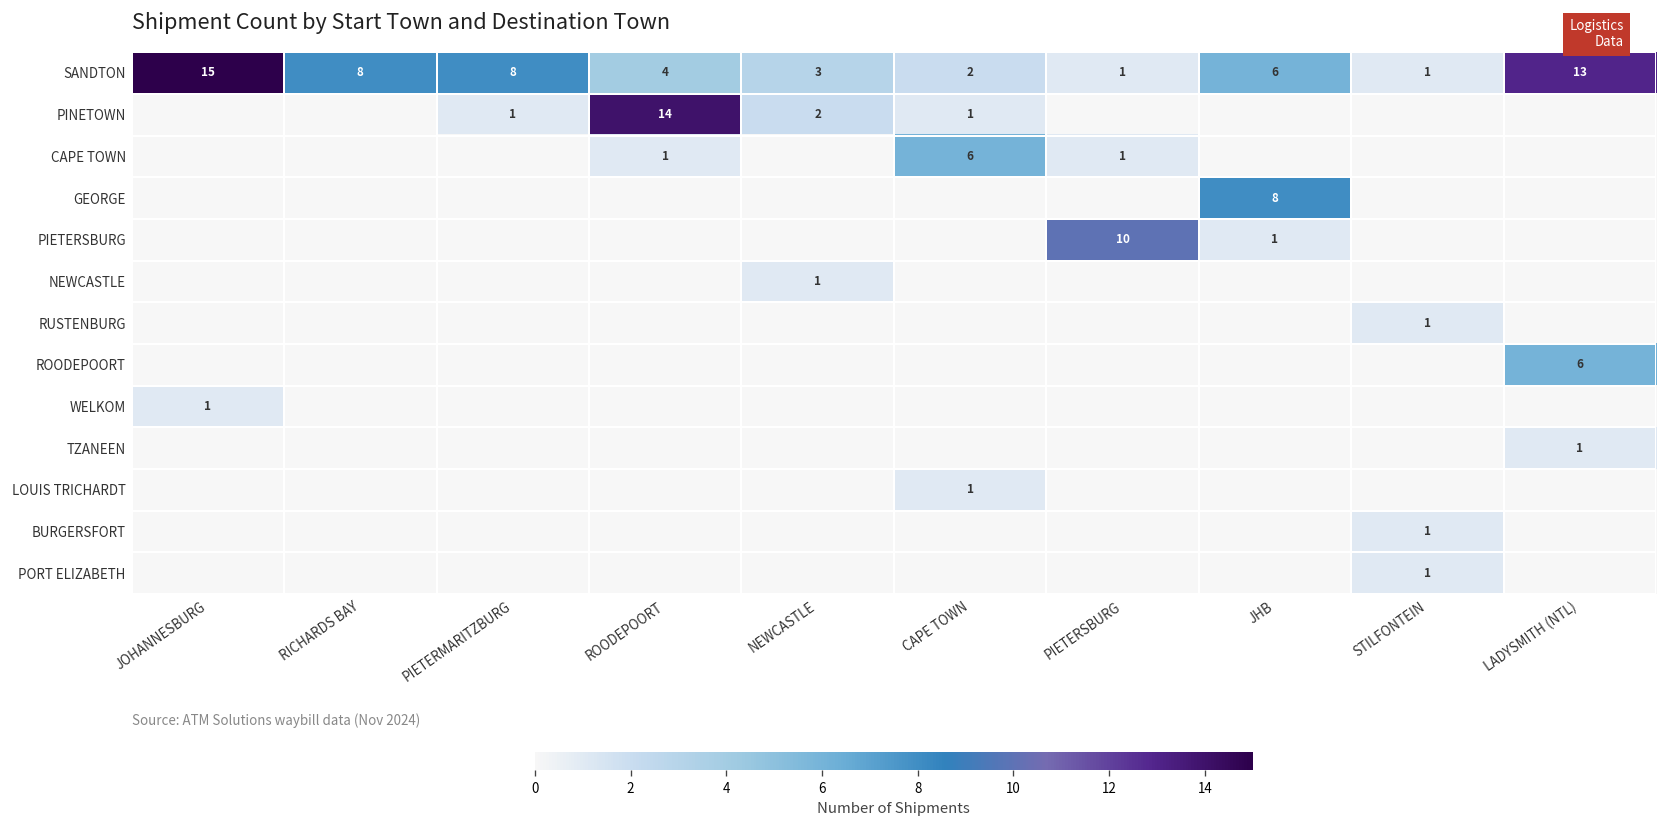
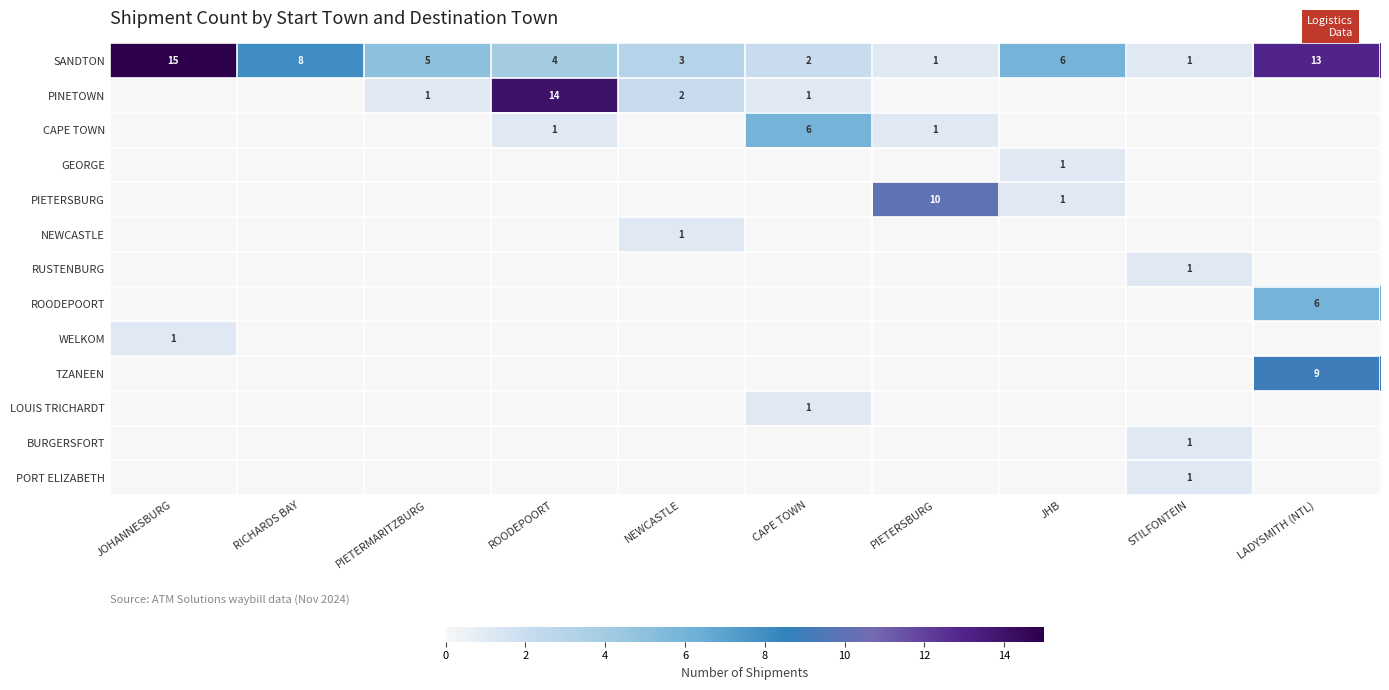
  {
    "SANDTON": {
      "JOHANNESBURG": 15,
      "RICHARDS BAY": 8,
-     "PIETERMARITZBURG": 8,
+     "PIETERMARITZBURG": 5,
      "ROODEPOORT": 4,
      "NEWCASTLE": 3,
      "CAPE TOWN": 2,
      "PIETERSBURG": 1,
      "JHB": 6,
      "STILFONTEIN": 1,
      "LADYSMITH (NTL)": 13
    },
    "PINETOWN": {
      "PIETERMARITZBURG": 1,
      "ROODEPOORT": 14,
      "NEWCASTLE": 2,
      "CAPE TOWN": 1
    },
    "CAPE TOWN": {
      "ROODEPOORT": 1,
      "CAPE TOWN": 6,
      "PIETERSBURG": 1
    },
    "GEORGE": {
-     "JHB": 8
+     "JHB": 1
    },
    "PIETERSBURG": {
      "PIETERSBURG": 10,
      "JHB": 1
    },
    "NEWCASTLE": {
      "NEWCASTLE": 1
    },
    "RUSTENBURG": {
      "STILFONTEIN": 1
    },
    "ROODEPOORT": {
      "LADYSMITH (NTL)": 6
    },
    "WELKOM": {
      "JOHANNESBURG": 1
    },
    "TZANEEN": {
-     "LADYSMITH (NTL)": 1
+     "LADYSMITH (NTL)": 9
    },
    "LOUIS TRICHARDT": {
      "CAPE TOWN": 1
    },
    "BURGERSFORT": {
      "STILFONTEIN": 1
    },
    "PORT ELIZABETH": {
      "STILFONTEIN": 1
    }
  }
